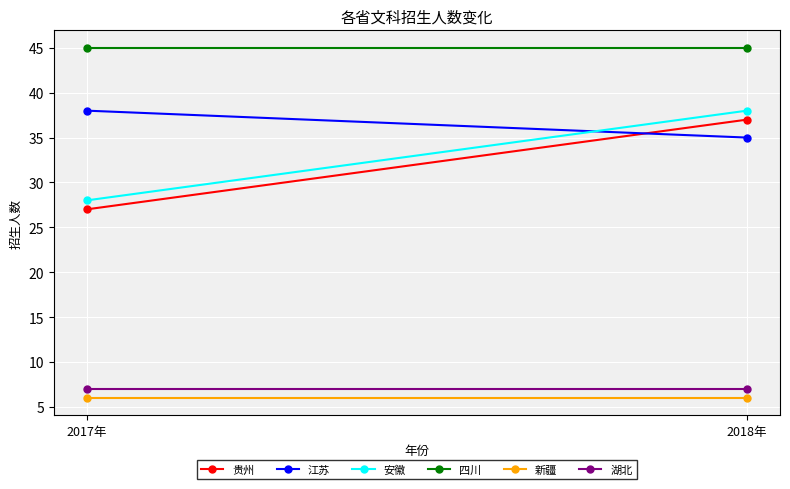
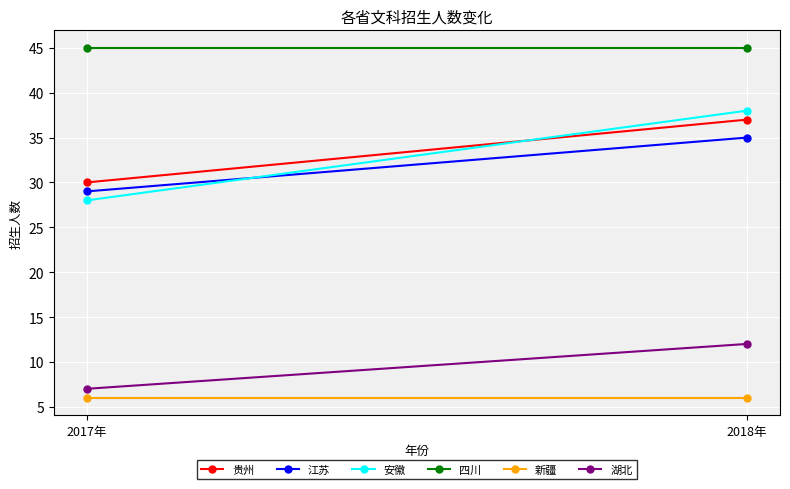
  {
    "贵州": {
-     "2017年": 27,
+     "2017年": 30,
      "2018年": 37
    },
    "江苏": {
-     "2017年": 38,
+     "2017年": 29,
      "2018年": 35
    },
    "安徽": {
      "2017年": 28,
      "2018年": 38
    },
    "四川": {
      "2017年": 45,
      "2018年": 45
    },
    "新疆": {
      "2017年": 6,
      "2018年": 6
    },
    "湖北": {
      "2017年": 7,
-     "2018年": 7
+     "2018年": 12
    }
  }
